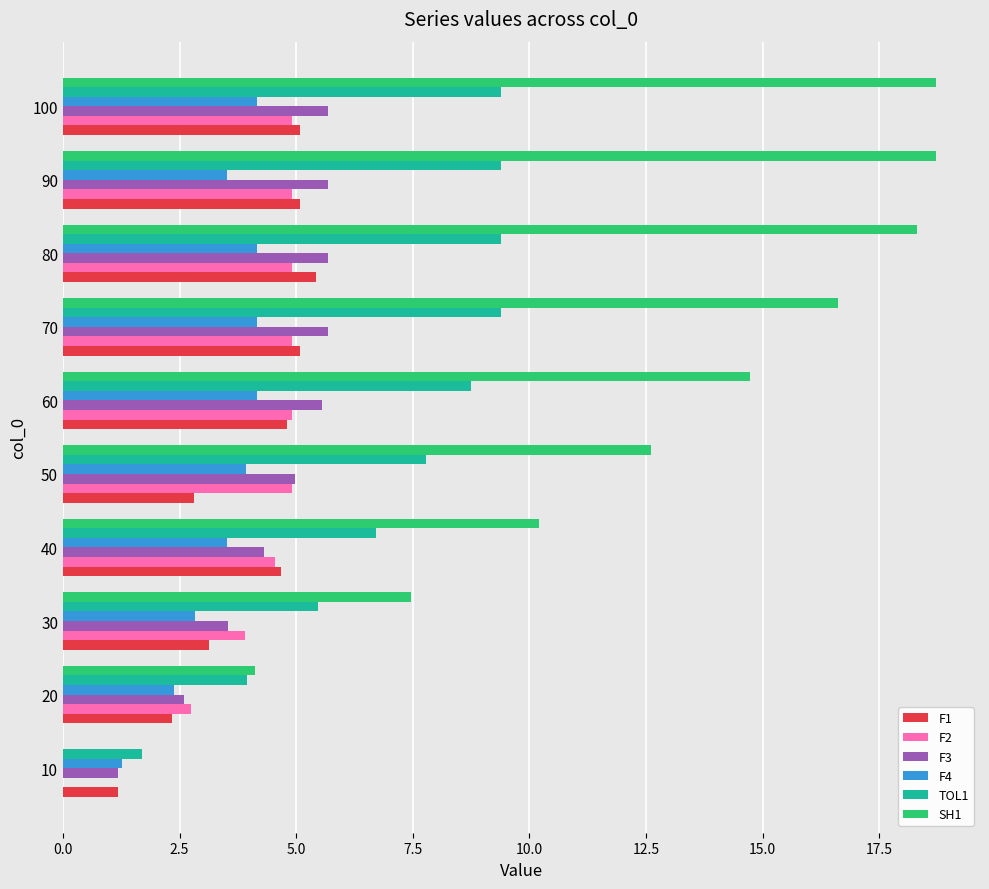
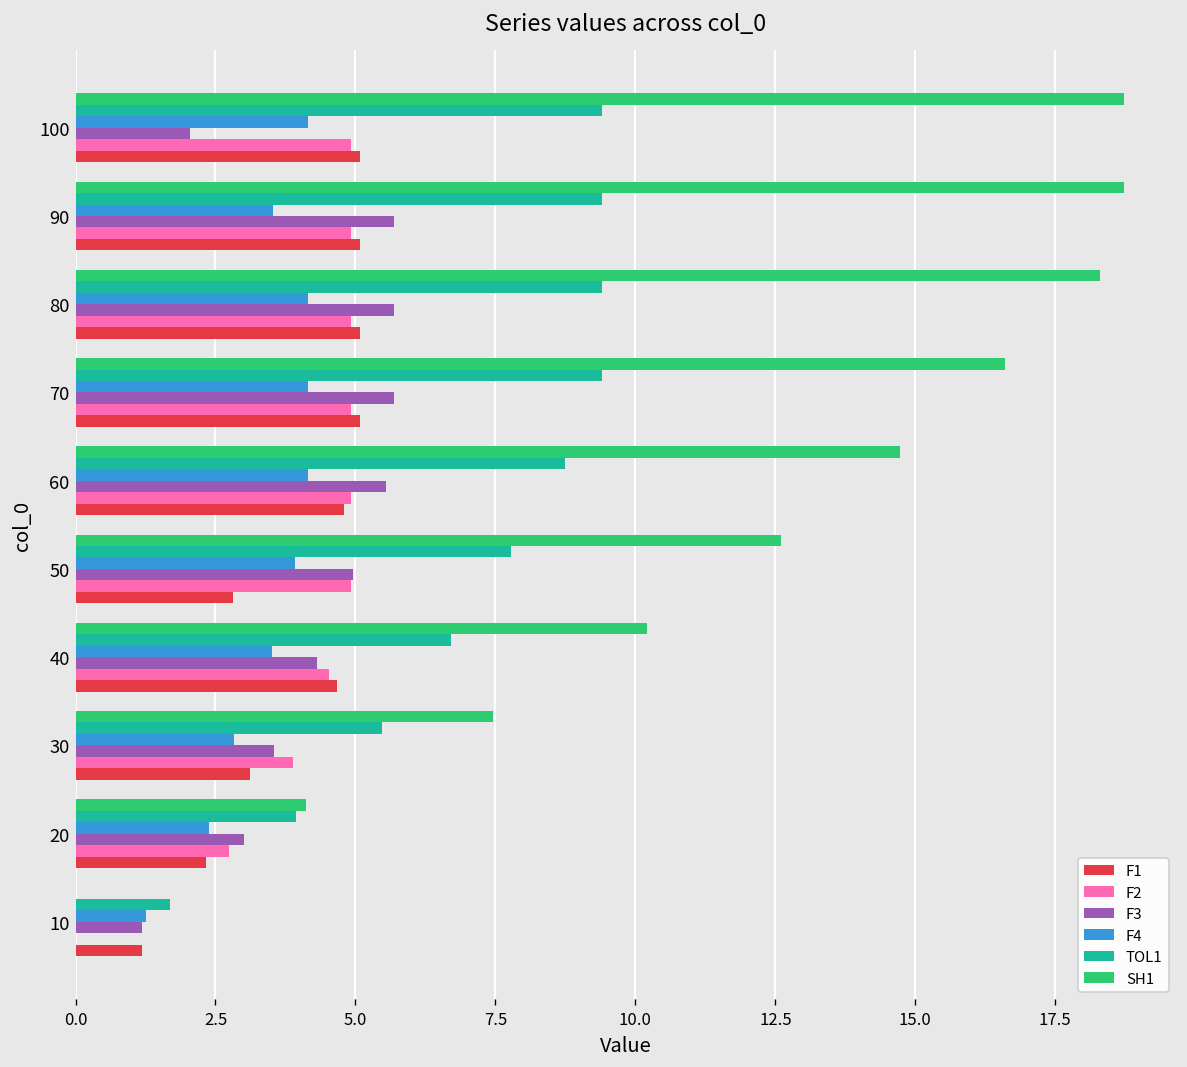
  {
    "F1": {
      "100": 5.1,
      "90": 5.1,
-     "80": 5.4,
+     "80": 5.1,
      "70": 5.1,
      "60": 4.8,
      "50": 2.8,
      "40": 4.7,
      "30": 3.1,
      "20": 2.3,
      "10": 1.2
    },
    "F2": {
      "100": 4.9,
      "90": 4.9,
      "80": 4.9,
      "70": 4.9,
      "60": 4.9,
      "50": 4.9,
      "40": 4.5,
      "30": 3.9,
      "20": 2.7,
      "10": 0.0
    },
    "F3": {
-     "100": 5.7,
+     "100": 2.1,
      "90": 5.7,
      "80": 5.7,
      "70": 5.7,
      "60": 5.6,
      "50": 5.0,
      "40": 4.3,
      "30": 3.5,
-     "20": 2.6,
+     "20": 3.0,
      "10": 1.2
    },
    "F4": {
      "100": 4.2,
      "90": 3.5,
      "80": 4.2,
      "70": 4.2,
      "60": 4.2,
      "50": 3.9,
      "40": 3.5,
      "30": 2.8,
      "20": 2.4,
      "10": 1.3
    }
  }
